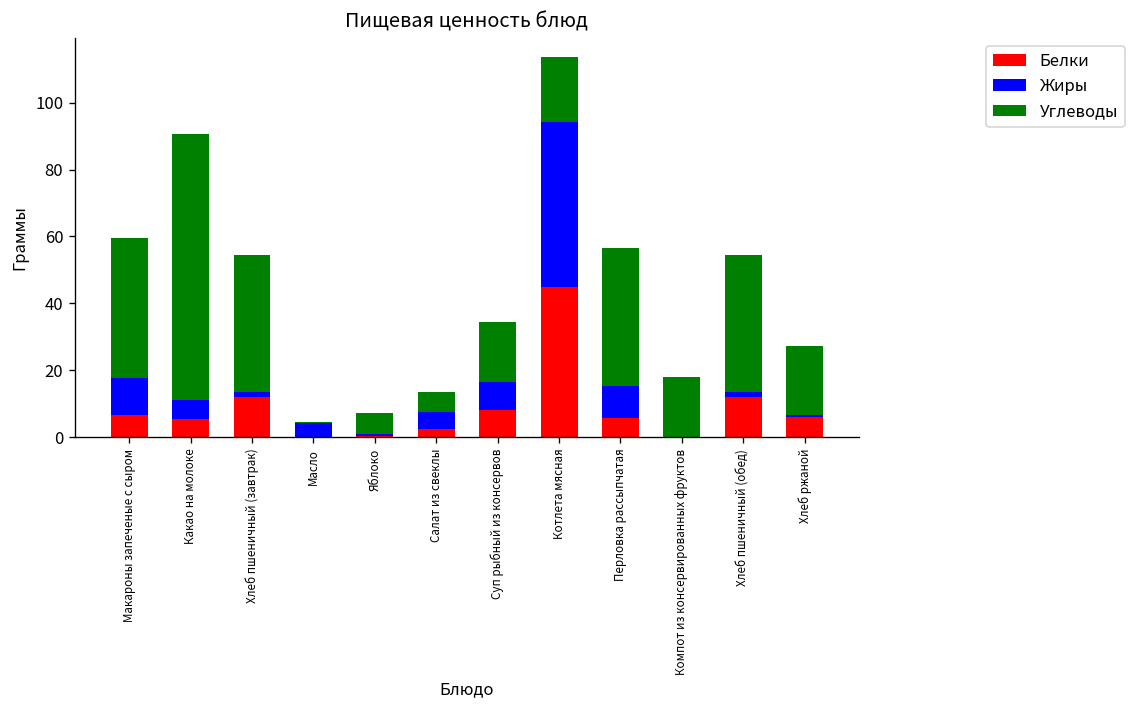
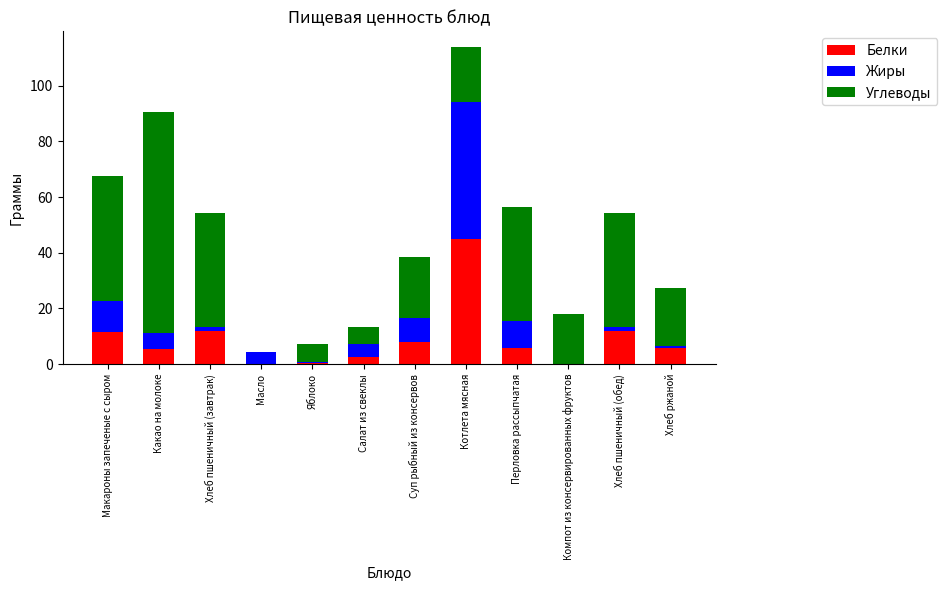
  {
    "Белки": {
-     "Макароны запеченые с сыром": 7,
+     "Макароны запеченые с сыром": 12,
      "Какао на молоке": 5,
      "Хлеб пшеничный (завтрак)": 12,
      "Салат из свеклы": 3,
      "Суп рыбный из консервов": 8,
      "Котлета мясная": 45,
      "Перловка рассыпчатая": 6,
      "Хлеб пшеничный (обед)": 12,
      "Хлеб ржаной": 6
    },
    "Жиры": {
      "Макароны запеченые с сыром": 11,
      "Какао на молоке": 6,
      "Хлеб пшеничный (завтрак)": 1,
      "Масло": 4,
      "Салат из свеклы": 5,
      "Суп рыбный из консервов": 9,
      "Котлета мясная": 49,
      "Перловка рассыпчатая": 10,
      "Хлеб пшеничный (обед)": 1
    },
    "Углеводы": {
-     "Макароны запеченые с сыром": 42,
+     "Макароны запеченые с сыром": 45,
      "Какао на молоке": 79,
      "Хлеб пшеничный (завтрак)": 41,
      "Яблоко": 6,
      "Салат из свеклы": 6,
-     "Суп рыбный из консервов": 18,
+     "Суп рыбный из консервов": 22,
      "Котлета мясная": 20,
      "Перловка рассыпчатая": 41,
      "Компот из консервированных фруктов": 18,
      "Хлеб пшеничный (обед)": 41,
      "Хлеб ржаной": 21
    }
  }
